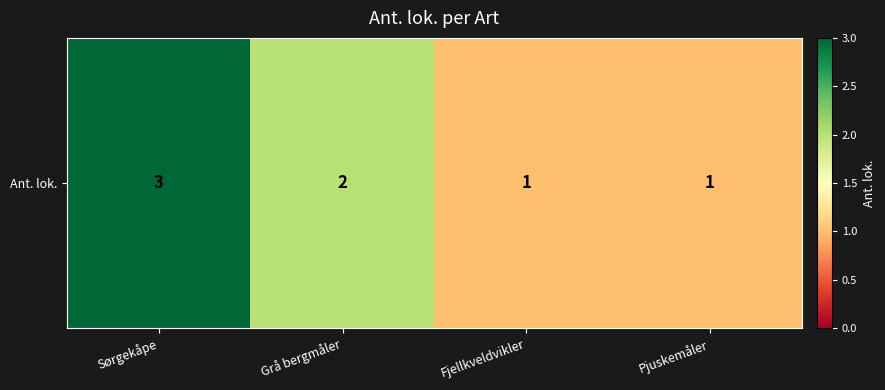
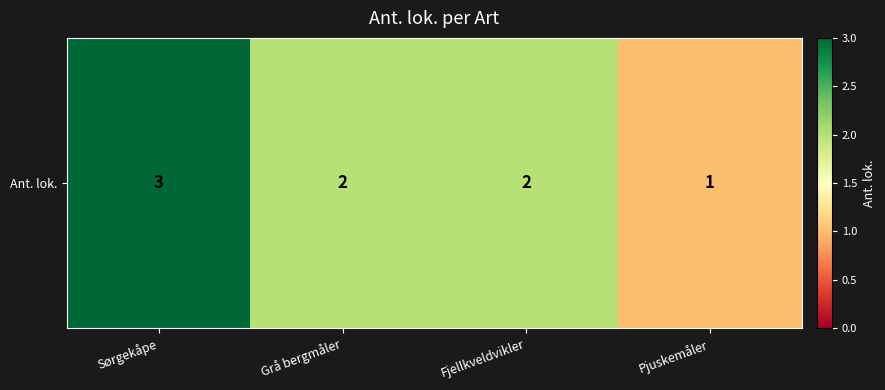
  {
    "Ant. lok.": {
      "Sørgekåpe": 3,
      "Grå bergmåler": 2,
-     "Fjellkveldvikler": 1,
+     "Fjellkveldvikler": 2,
      "Pjuskemåler": 1
    }
  }
